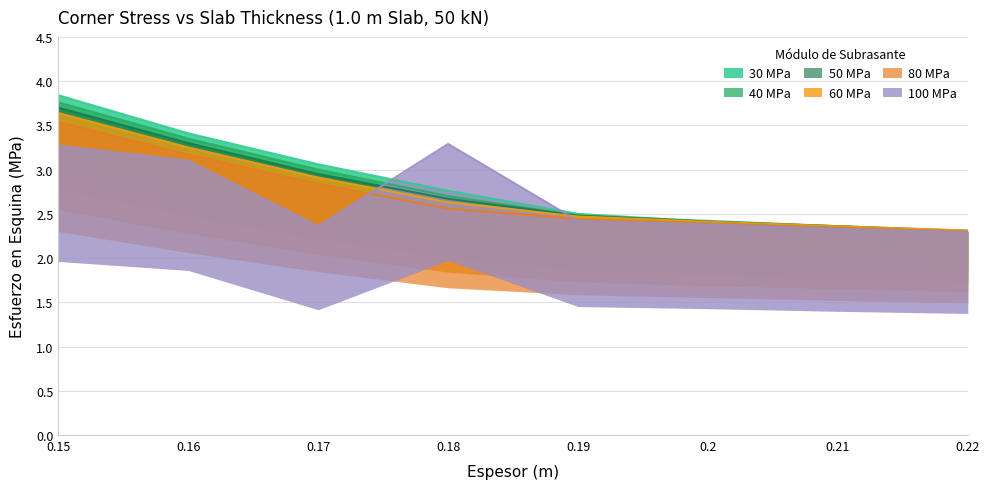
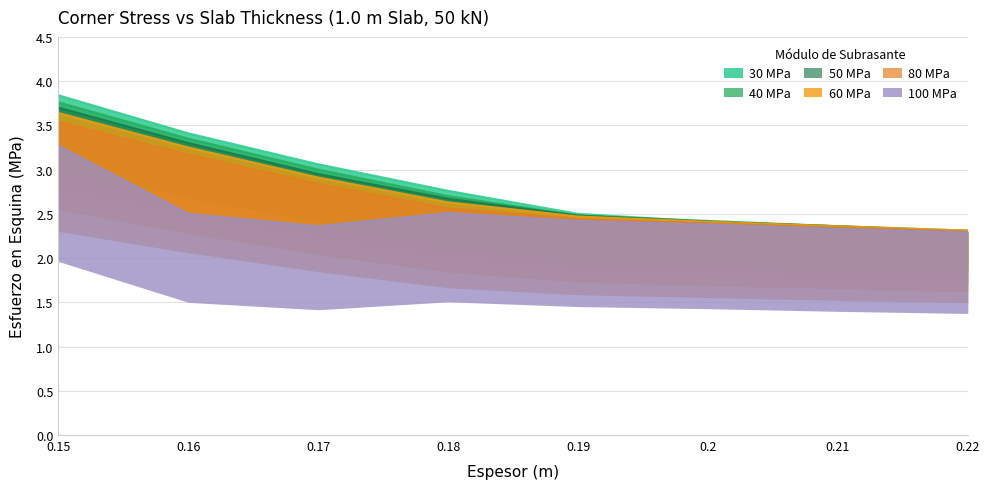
  {
    "100 MPa": {
      "0.15": 3.3,
-     "0.16": 3.1,
+     "0.16": 2.5,
      "0.17": 2.4,
-     "0.18": 3.3
+     "0.18": 2.5
    }
  }
